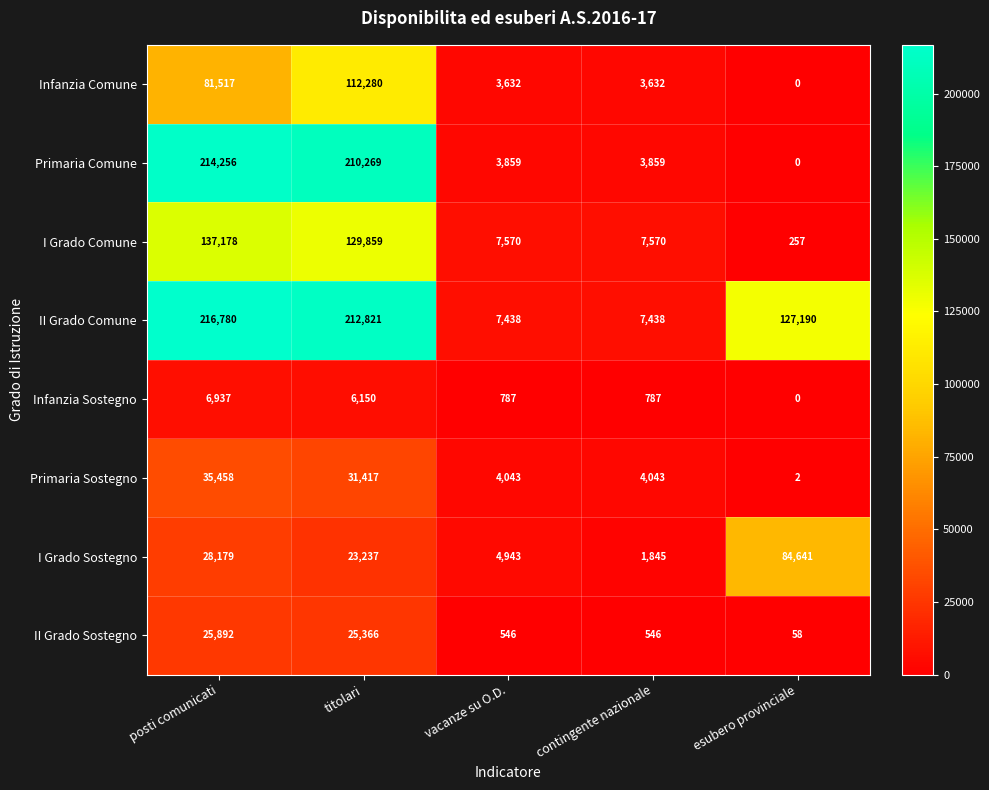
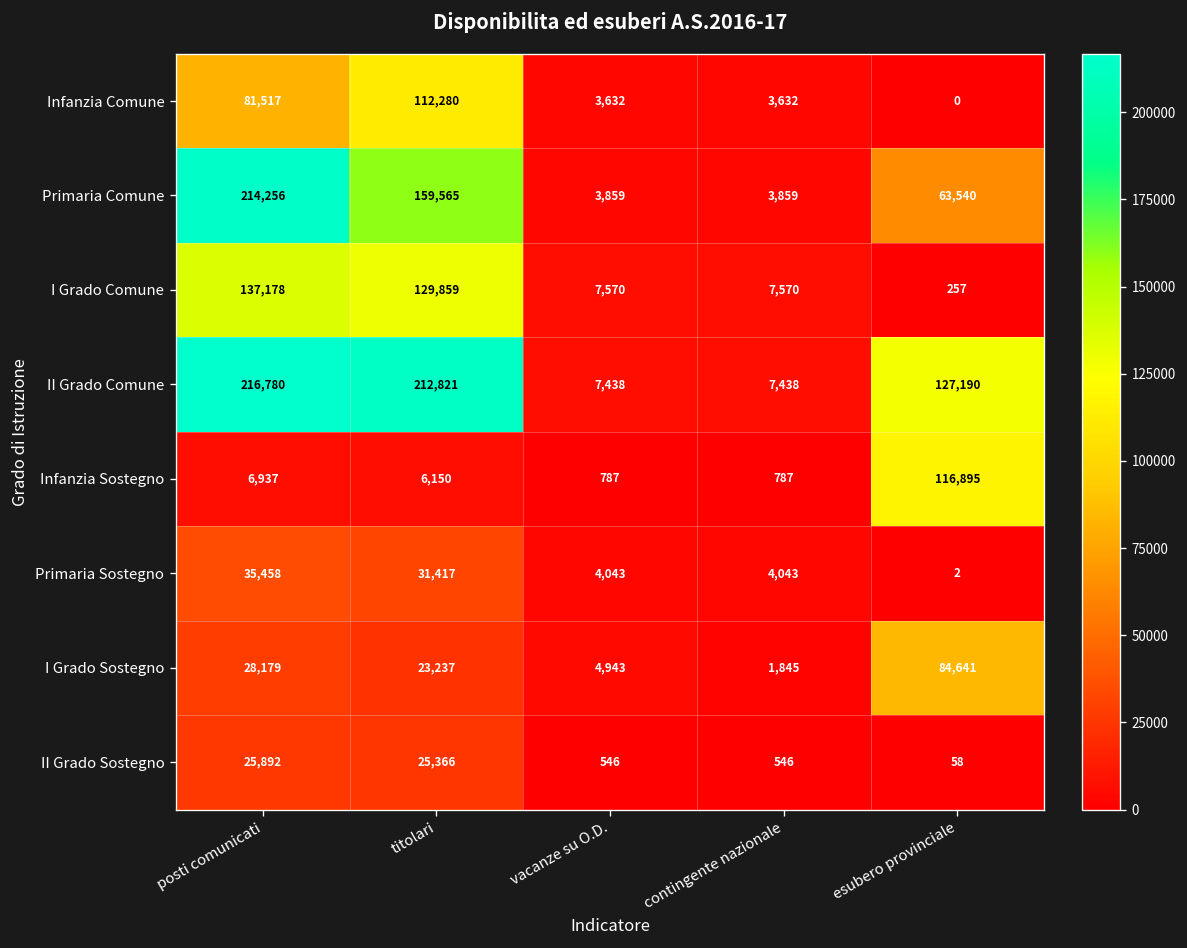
  {
    "Infanzia Comune": {
      "posti comunicati": "81,517",
      "titolari": "112,280",
      "vacanze su O.D.": "3,632",
      "contingente nazionale": "3,632",
      "esubero provinciale": "0"
    },
    "Primaria Comune": {
      "posti comunicati": "214,256",
-     "titolari": "210,269",
+     "titolari": "159,565",
      "vacanze su O.D.": "3,859",
      "contingente nazionale": "3,859",
-     "esubero provinciale": "0"
+     "esubero provinciale": "63,540"
    },
    "I Grado Comune": {
      "posti comunicati": "137,178",
      "titolari": "129,859",
      "vacanze su O.D.": "7,570",
      "contingente nazionale": "7,570",
      "esubero provinciale": "257"
    },
    "II Grado Comune": {
      "posti comunicati": "216,780",
      "titolari": "212,821",
      "vacanze su O.D.": "7,438",
      "contingente nazionale": "7,438",
      "esubero provinciale": "127,190"
    },
    "Infanzia Sostegno": {
      "posti comunicati": "6,937",
      "titolari": "6,150",
      "vacanze su O.D.": "787",
      "contingente nazionale": "787",
-     "esubero provinciale": "0"
+     "esubero provinciale": "116,895"
    },
    "Primaria Sostegno": {
      "posti comunicati": "35,458",
      "titolari": "31,417",
      "vacanze su O.D.": "4,043",
      "contingente nazionale": "4,043",
      "esubero provinciale": "2"
    },
    "I Grado Sostegno": {
      "posti comunicati": "28,179",
      "titolari": "23,237",
      "vacanze su O.D.": "4,943",
      "contingente nazionale": "1,845",
      "esubero provinciale": "84,641"
    },
    "II Grado Sostegno": {
      "posti comunicati": "25,892",
      "titolari": "25,366",
      "vacanze su O.D.": "546",
      "contingente nazionale": "546",
      "esubero provinciale": "58"
    }
  }
